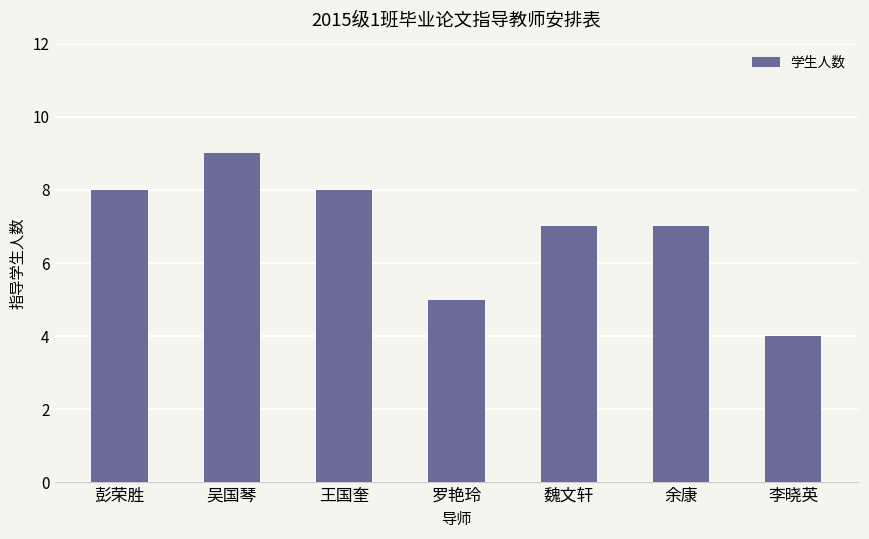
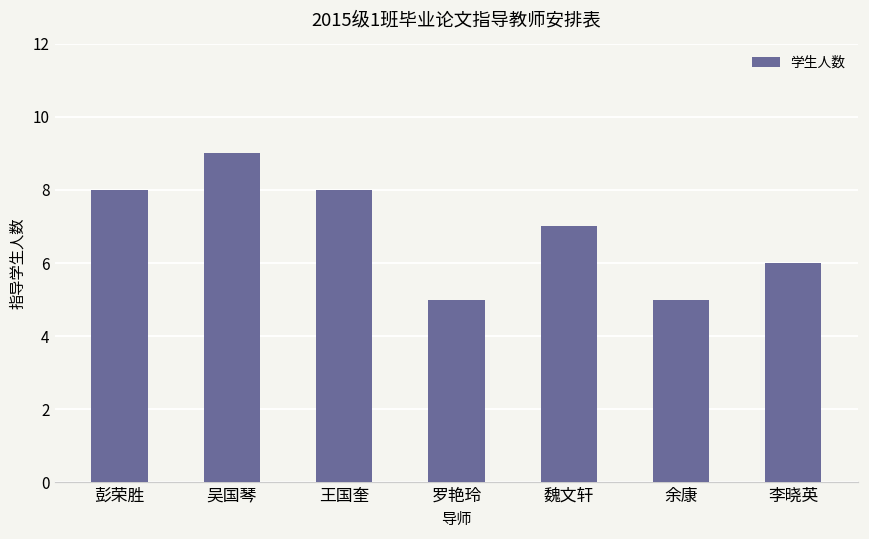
  {
    "彭荣胜": 8,
    "吴国琴": 9,
    "王国奎": 8,
    "罗艳玲": 5,
    "魏文轩": 7,
-   "余康": 7,
-   "李晓英": 4
+   "余康": 5,
+   "李晓英": 6
  }
